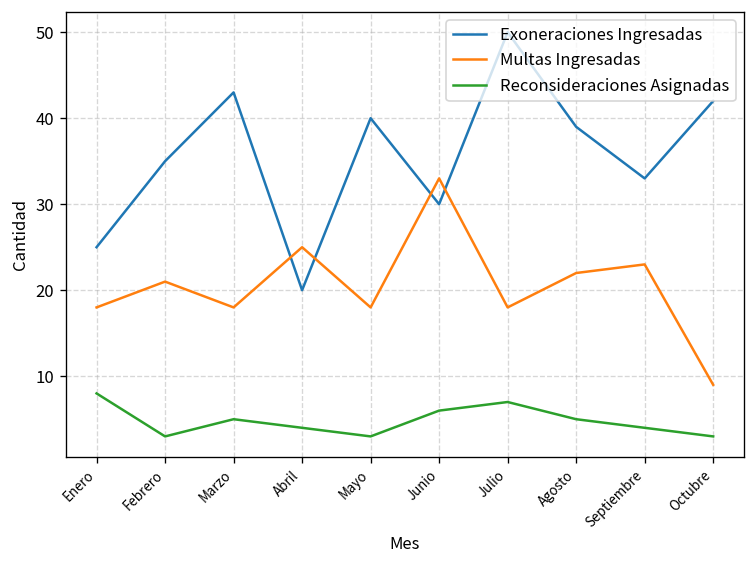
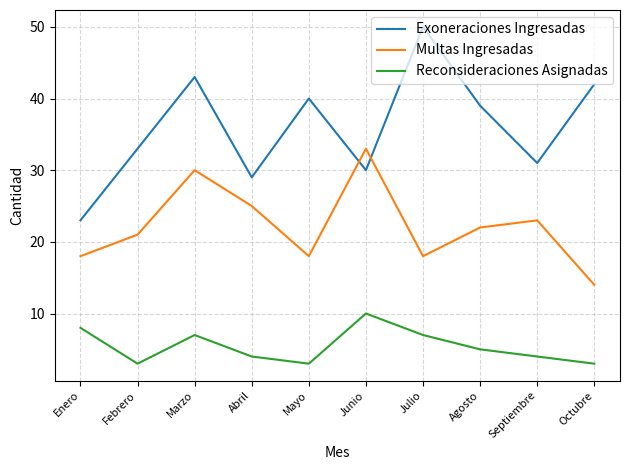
  {
    "Exoneraciones Ingresadas": {
-     "Enero": 25,
-     "Febrero": 35,
+     "Enero": 23,
+     "Febrero": 33,
      "Marzo": 43,
-     "Abril": 20,
+     "Abril": 29,
      "Mayo": 40,
      "Junio": 30,
      "Agosto": 39,
-     "Septiembre": 33,
+     "Septiembre": 31,
      "Octubre": 42
    },
    "Multas Ingresadas": {
      "Enero": 18,
      "Febrero": 21,
-     "Marzo": 18,
+     "Marzo": 30,
      "Abril": 25,
      "Mayo": 18,
      "Junio": 33,
      "Julio": 18,
      "Agosto": 22,
      "Septiembre": 23,
-     "Octubre": 9
+     "Octubre": 14
    },
    "Reconsideraciones Asignadas": {
      "Enero": 8,
      "Febrero": 3,
-     "Marzo": 5,
+     "Marzo": 7,
      "Abril": 4,
      "Mayo": 3,
-     "Junio": 6,
+     "Junio": 10,
      "Julio": 7,
      "Agosto": 5,
      "Septiembre": 4,
      "Octubre": 3
    }
  }
